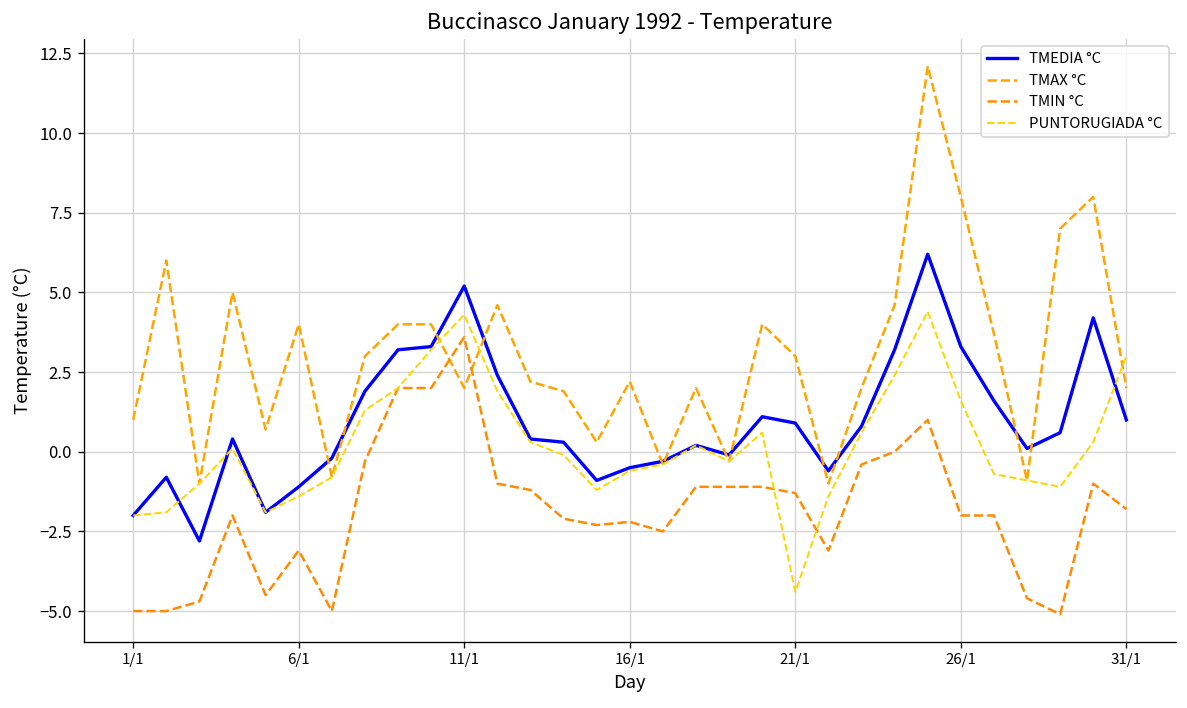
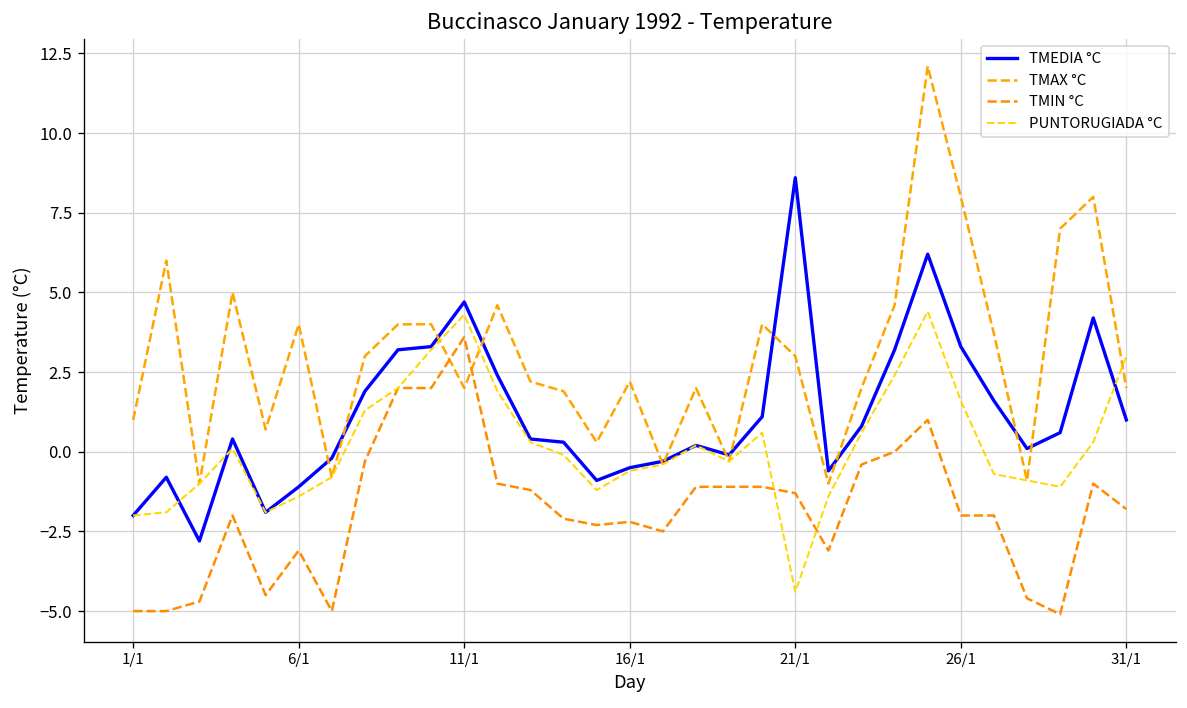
  {
    "TMEDIA °C": {
      "6/1": -1.1,
-     "11/1": 5.2,
+     "11/1": 4.7,
      "16/1": -0.5,
-     "21/1": 0.9,
+     "21/1": 8.6,
      "26/1": 3.3,
      "31/1": 1.0
    }
  }
